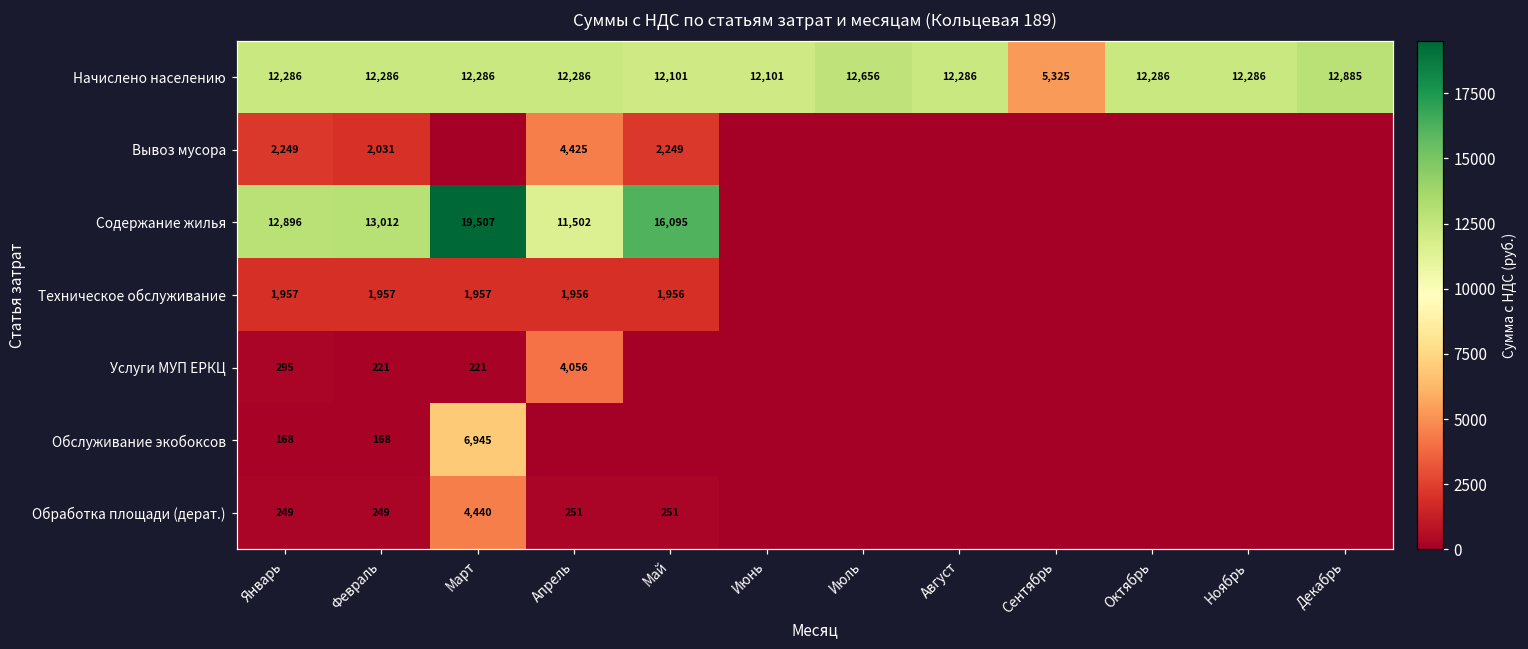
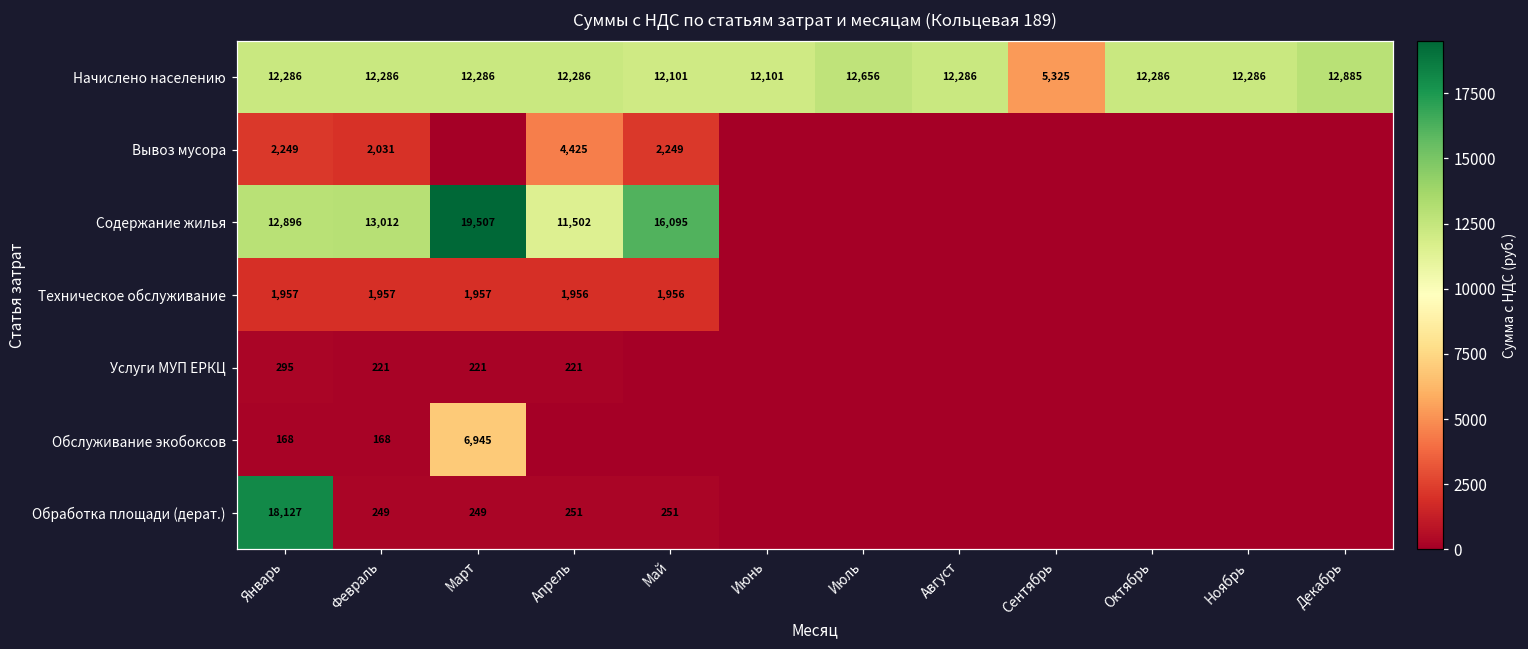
  {
    "Начислено населению": {
      "Январь": "12,286",
      "Февраль": "12,286",
      "Март": "12,286",
      "Апрель": "12,286",
      "Май": "12,101",
      "Июнь": "12,101",
      "Июль": "12,656",
      "Август": "12,286",
      "Сентябрь": "5,325",
      "Октябрь": "12,286",
      "Ноябрь": "12,286",
      "Декабрь": "12,885"
    },
    "Вывоз мусора": {
      "Январь": "2,249",
      "Февраль": "2,031",
      "Апрель": "4,425",
      "Май": "2,249"
    },
    "Содержание жилья": {
      "Январь": "12,896",
      "Февраль": "13,012",
      "Март": "19,507",
      "Апрель": "11,502",
      "Май": "16,095"
    },
    "Техническое обслуживание": {
      "Январь": "1,957",
      "Февраль": "1,957",
      "Март": "1,957",
      "Апрель": "1,956",
      "Май": "1,956"
    },
    "Услуги МУП ЕРКЦ": {
      "Январь": "295",
      "Февраль": "221",
      "Март": "221",
-     "Апрель": "4,056"
+     "Апрель": "221"
    },
    "Обслуживание экобоксов": {
      "Январь": "168",
      "Февраль": "168",
      "Март": "6,945"
    },
    "Обработка площади (дерат.)": {
-     "Январь": "249",
+     "Январь": "18,127",
      "Февраль": "249",
-     "Март": "4,440",
+     "Март": "249",
      "Апрель": "251",
      "Май": "251"
    }
  }
